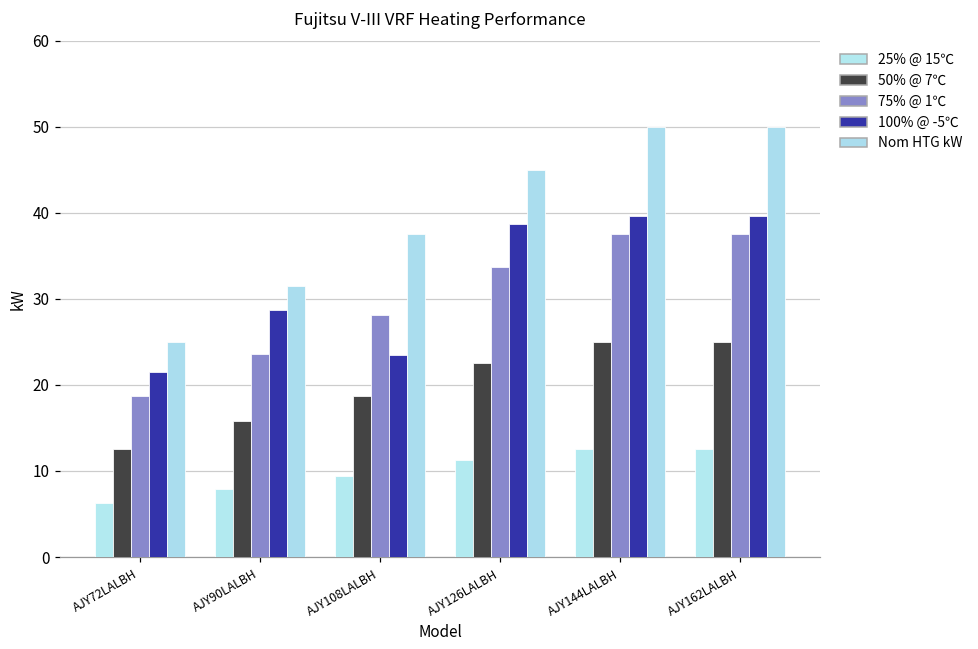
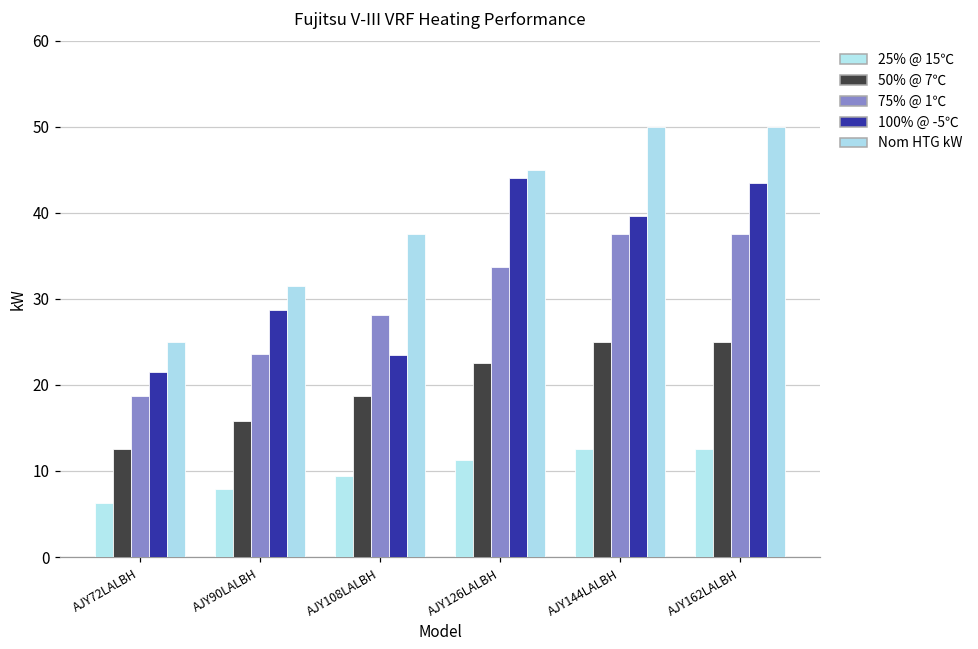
  {
    "50% @ 7℃": {
      "AJY72LALBH": 13,
      "AJY90LALBH": 16,
      "AJY108LALBH": 19,
      "AJY126LALBH": 23,
      "AJY144LALBH": 25,
      "AJY162LALBH": 25
    },
    "75% @ 1℃": {
      "AJY72LALBH": 19,
      "AJY90LALBH": 24,
      "AJY108LALBH": 28,
      "AJY126LALBH": 34,
      "AJY144LALBH": 38,
      "AJY162LALBH": 38
    },
    "100% @ -5℃": {
      "AJY72LALBH": 22,
      "AJY90LALBH": 29,
      "AJY108LALBH": 24,
-     "AJY126LALBH": 39,
+     "AJY126LALBH": 44,
      "AJY144LALBH": 40,
-     "AJY162LALBH": 40
+     "AJY162LALBH": 43
    }
  }
